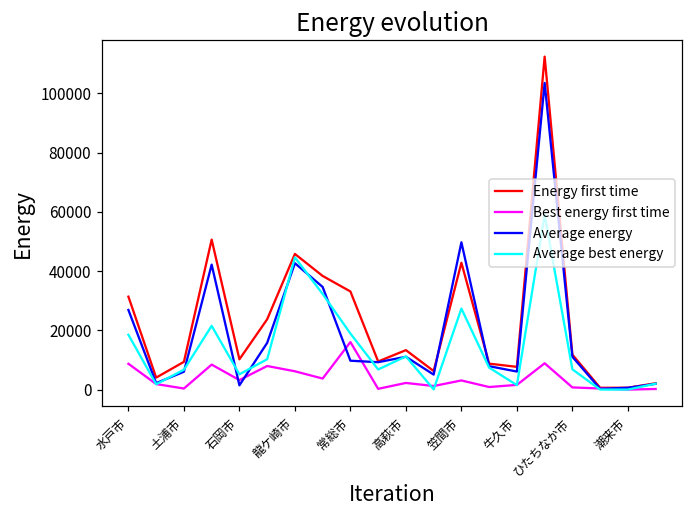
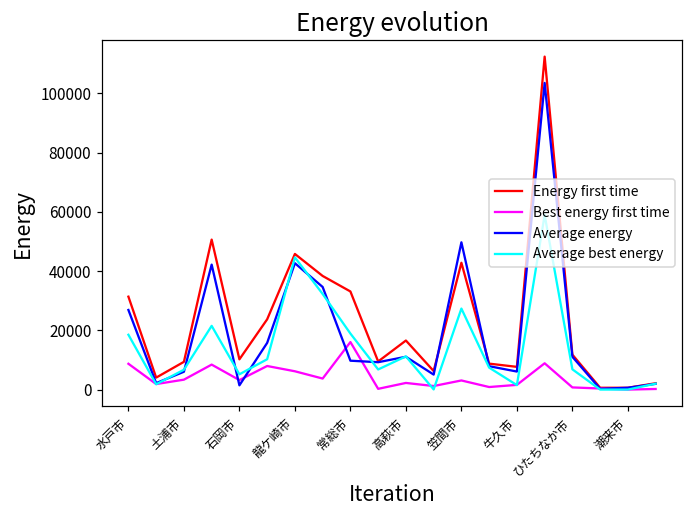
  {
    "Energy first time": {
      "水戸市": 31000,
      "土浦市": 9000,
      "石岡市": 10000,
      "龍ケ崎市": 46000,
      "常総市": 33000,
-     "高萩市": 13000,
+     "高萩市": 17000,
      "笠間市": 43000,
      "牛久市": 8000
    },
    "Best energy first time": {
      "水戸市": 9000,
-     "土浦市": 0,
+     "土浦市": 3000,
      "石岡市": 3000,
      "龍ケ崎市": 6000,
      "常総市": 16000,
      "高萩市": 2000,
      "笠間市": 3000,
      "ひたちなか市": 1000
    },
    "Average energy": {
      "水戸市": 27000,
      "石岡市": 1000,
      "龍ケ崎市": 43000,
      "常総市": 10000,
      "笠間市": 50000,
      "牛久市": 6000
    },
    "Average best energy": {
      "水戸市": 19000,
      "石岡市": 5000,
      "龍ケ崎市": 45000,
      "常総市": 19000,
      "笠間市": 27000,
      "ひたちなか市": 7000
    }
  }
